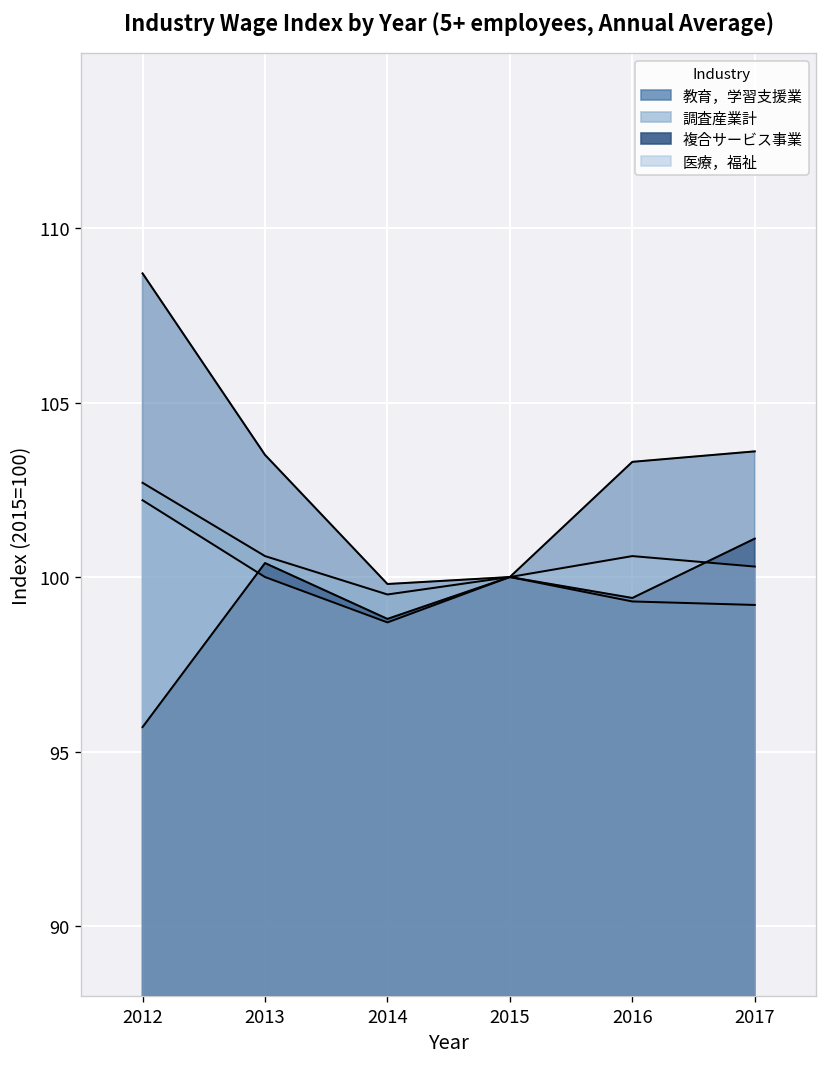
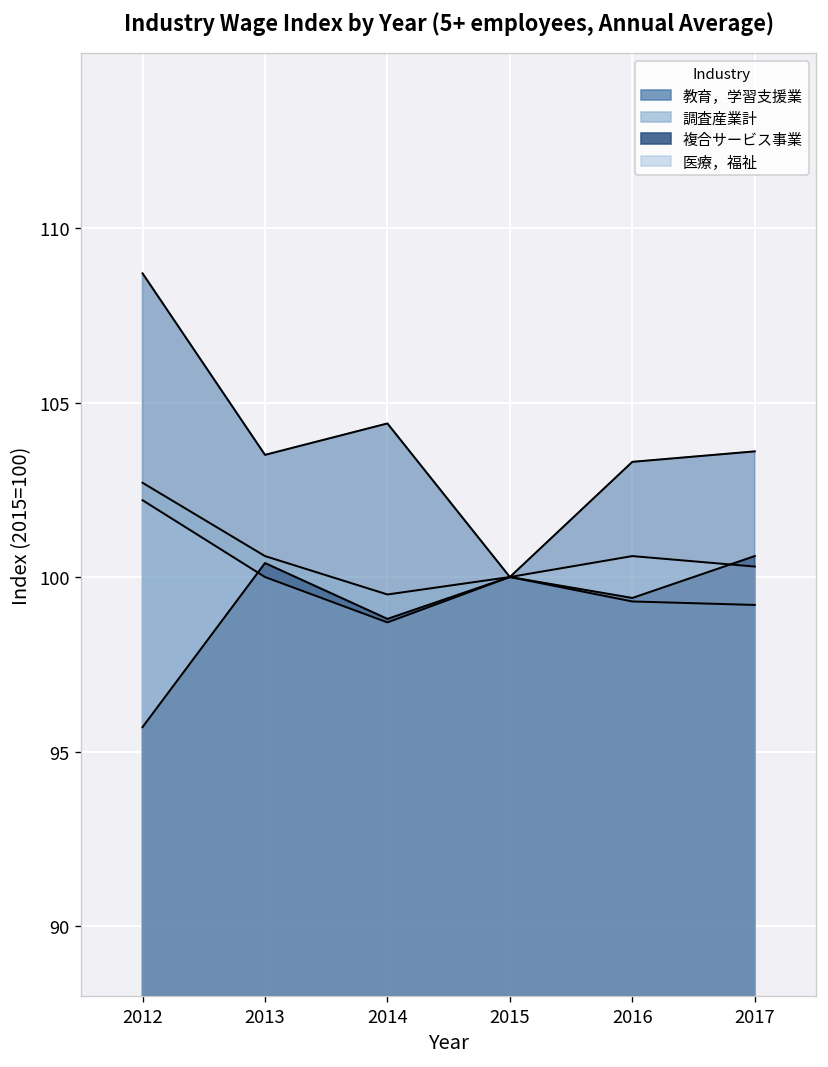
  {
    "教育，学習支援業": {
      "2012": 108.7,
      "2013": 103.5,
-     "2014": 99.8,
+     "2014": 104.4,
      "2016": 103.3,
      "2017": 103.6
    },
    "複合サービス事業": {
      "2012": 95.7,
      "2013": 100.4,
      "2014": 98.8,
      "2016": 99.4,
-     "2017": 101.1
+     "2017": 100.6
    }
  }
